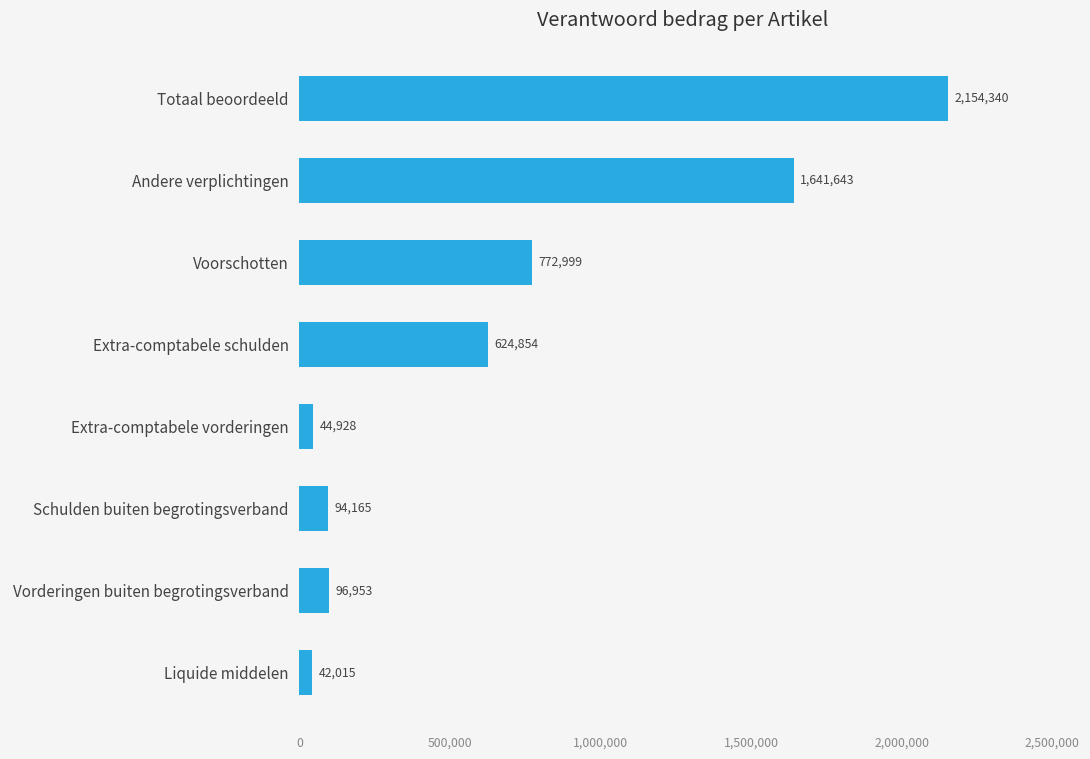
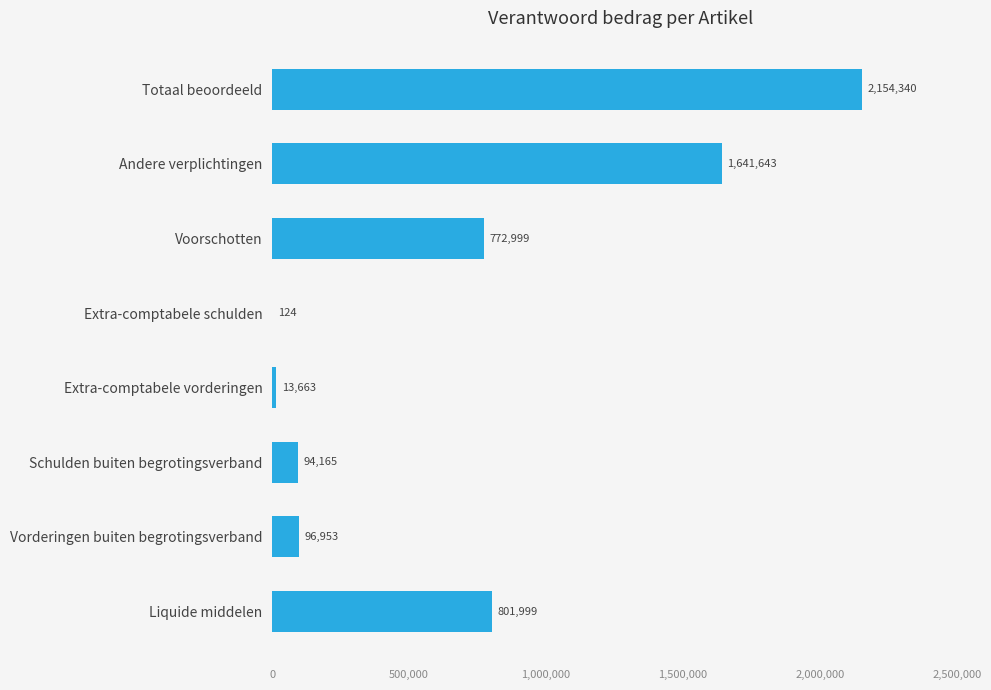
  {
    "Totaal beoordeeld": "2,154,340",
    "Andere verplichtingen": "1,641,643",
    "Voorschotten": "772,999",
-   "Extra-comptabele schulden": "624,854",
-   "Extra-comptabele vorderingen": "44,928",
+   "Extra-comptabele schulden": "124",
+   "Extra-comptabele vorderingen": "13,663",
    "Schulden buiten begrotingsverband": "94,165",
    "Vorderingen buiten begrotingsverband": "96,953",
-   "Liquide middelen": "42,015"
+   "Liquide middelen": "801,999"
  }
